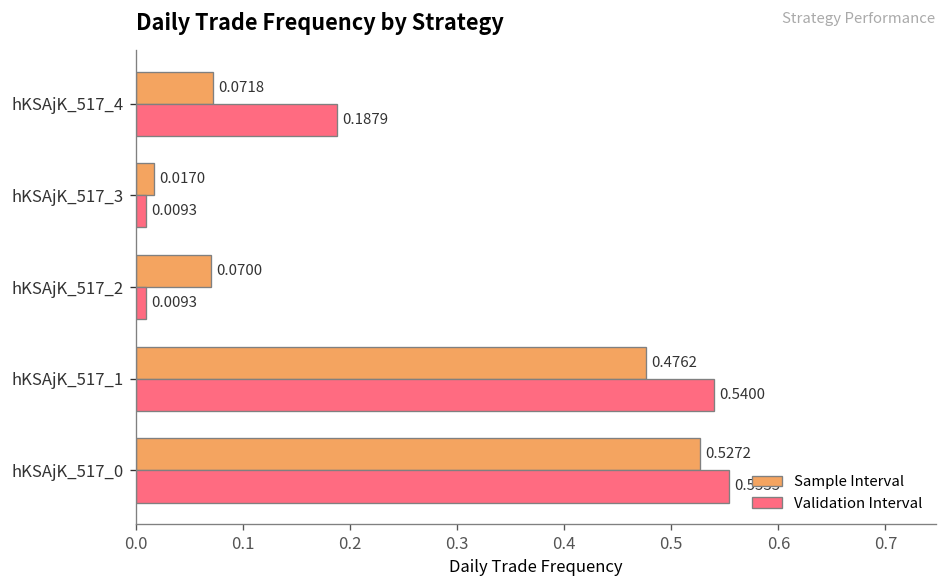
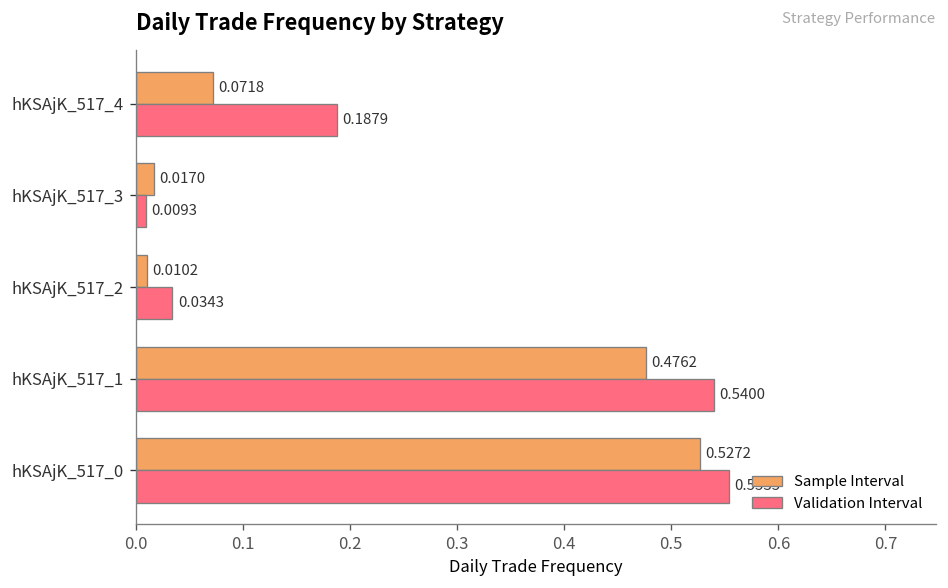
  {
    "Sample Interval": {
      "hKSAjK_517_4": 0.0718,
      "hKSAjK_517_3": 0.0170,
-     "hKSAjK_517_2": 0.0700,
+     "hKSAjK_517_2": 0.0102,
      "hKSAjK_517_1": 0.4762,
      "hKSAjK_517_0": 0.5272
    },
    "Validation Interval": {
      "hKSAjK_517_4": 0.1879,
      "hKSAjK_517_3": 0.0093,
-     "hKSAjK_517_2": 0.0093,
+     "hKSAjK_517_2": 0.0343,
      "hKSAjK_517_1": 0.5400,
      "hKSAjK_517_0": 0.5535
    }
  }
